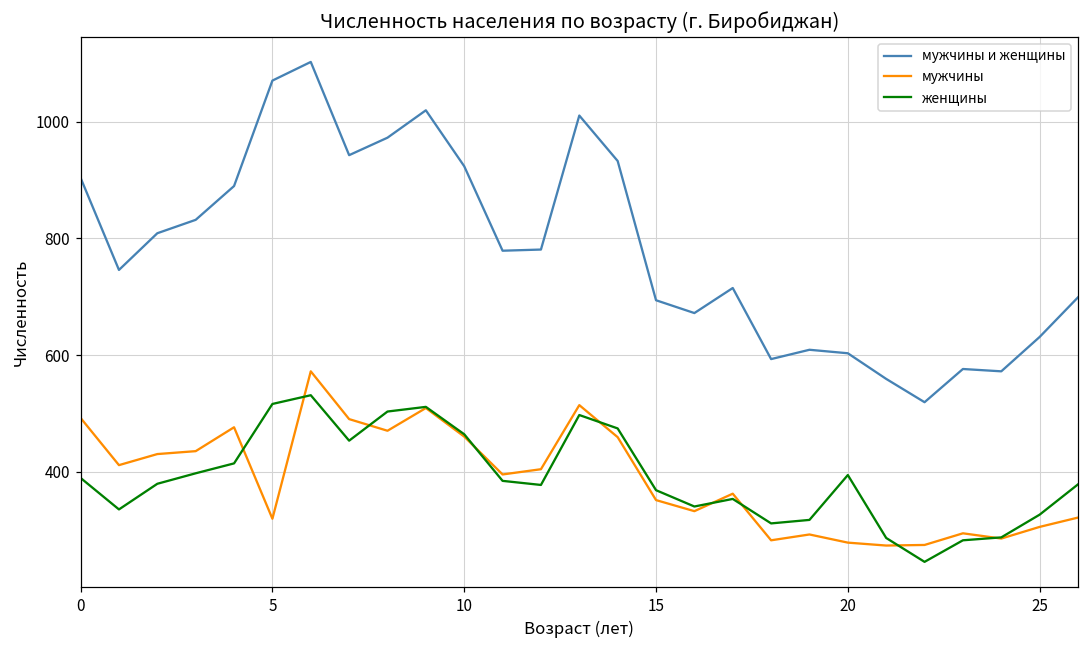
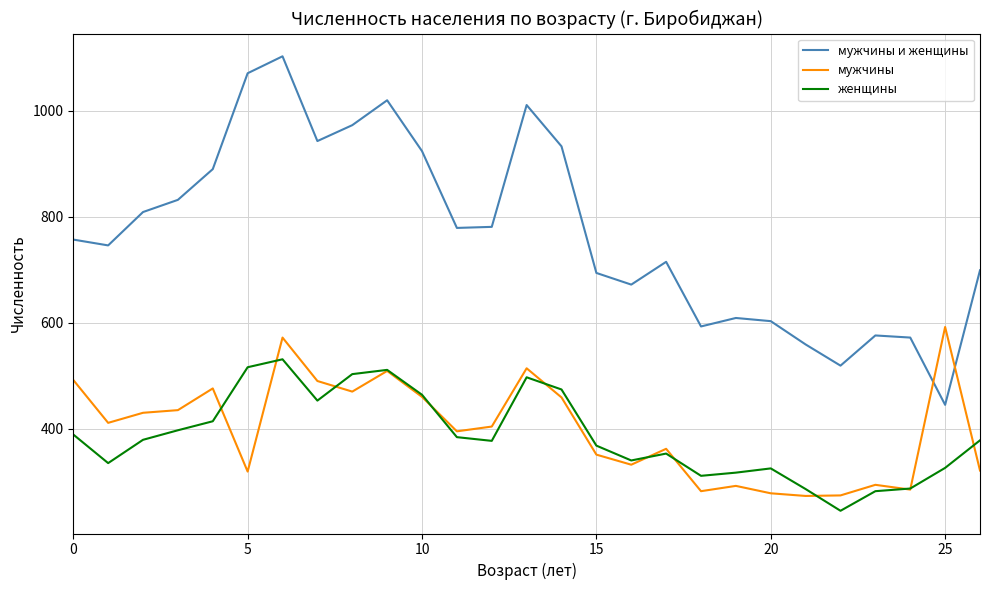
  {
    "мужчины и женщины": {
-     "0": 900,
+     "0": 760,
      "5": 1070,
      "10": 920,
      "15": 690,
      "20": 600,
-     "25": 630
+     "25": 450
    },
    "мужчины": {
      "0": 490,
      "5": 320,
      "15": 350,
      "20": 280,
-     "25": 310
+     "25": 590
    },
    "женщины": {
      "0": 390,
      "5": 520,
      "15": 370,
-     "20": 390,
+     "20": 330,
      "25": 330
    }
  }
